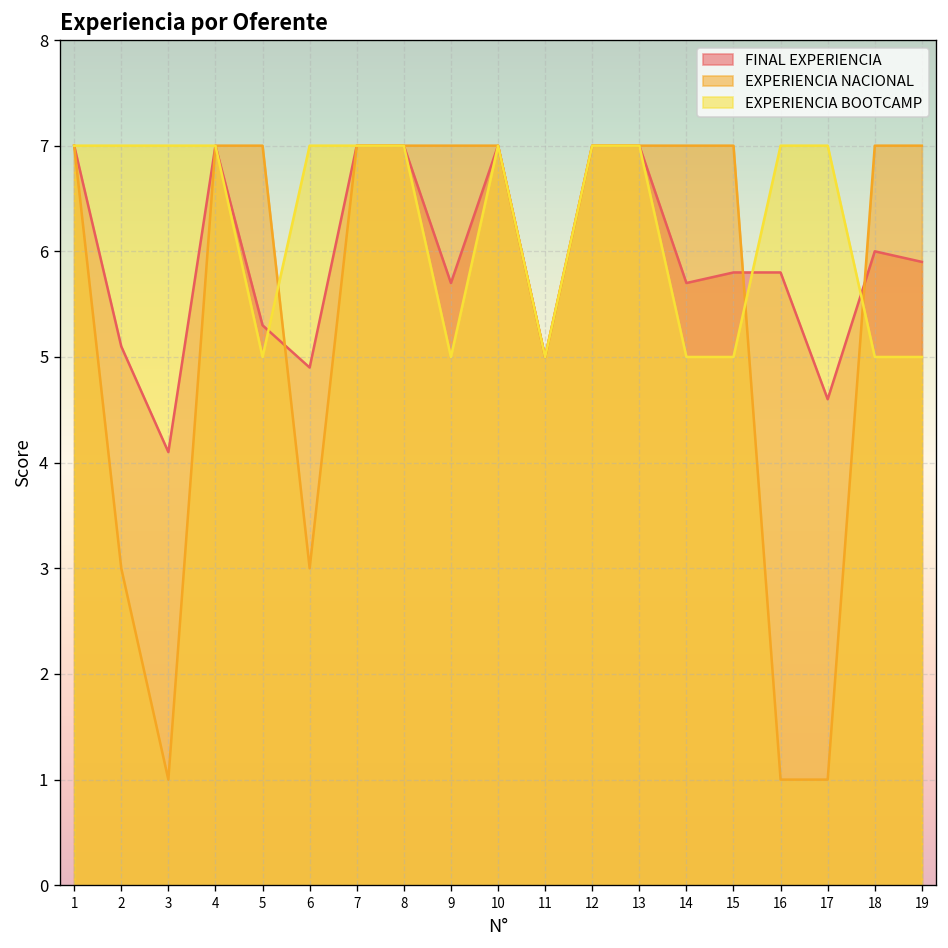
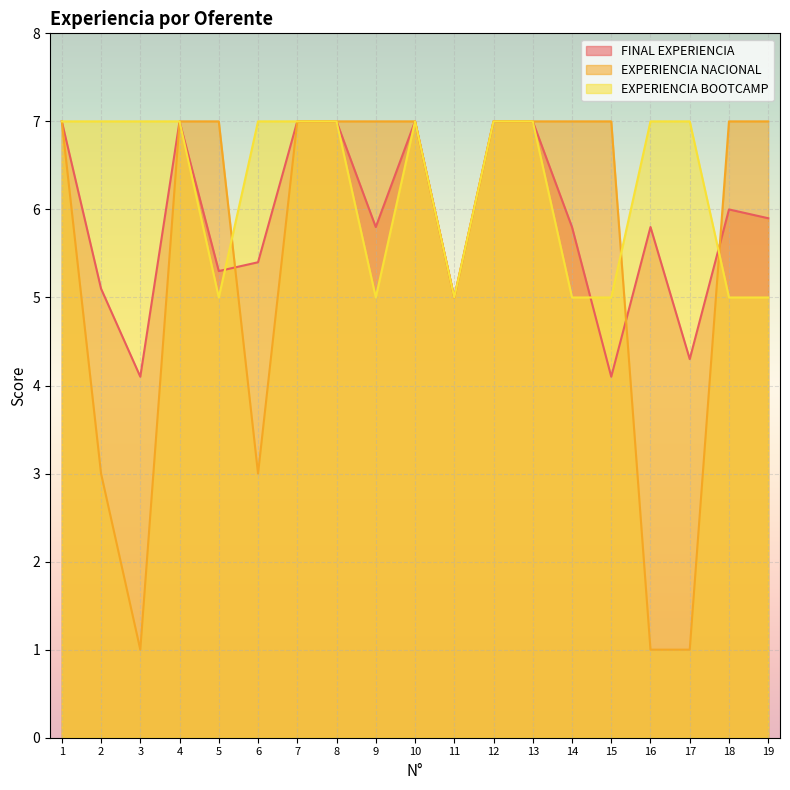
  {
    "FINAL EXPERIENCIA": {
      "2": 5.1,
      "3": 4.1,
      "5": 5.3,
-     "6": 4.9,
-     "9": 5.7,
-     "14": 5.7,
-     "15": 5.8,
+     "6": 5.4,
+     "9": 5.8,
+     "14": 5.8,
+     "15": 4.1,
      "16": 5.8,
-     "17": 4.6,
+     "17": 4.3,
      "18": 6.0,
      "19": 5.9
    }
  }
